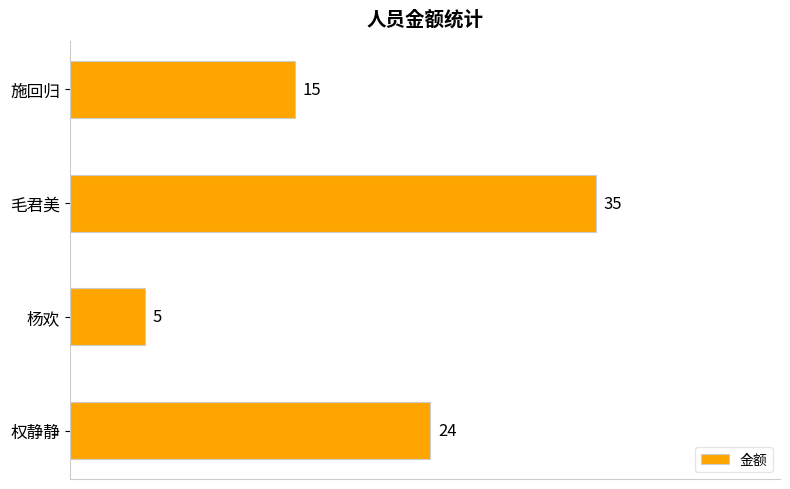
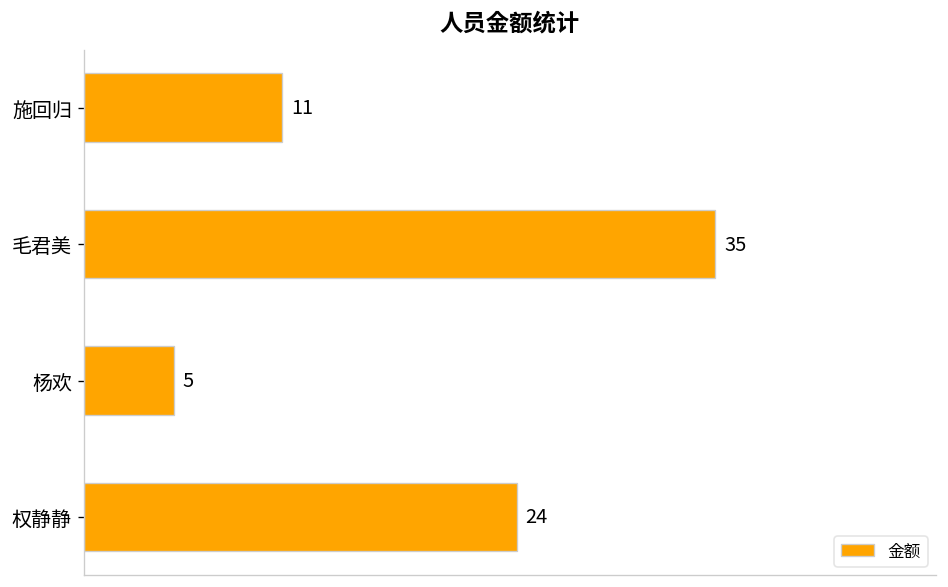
  {
-   "施回归": 15,
+   "施回归": 11,
    "毛君美": 35,
    "杨欢": 5,
    "权静静": 24
  }
